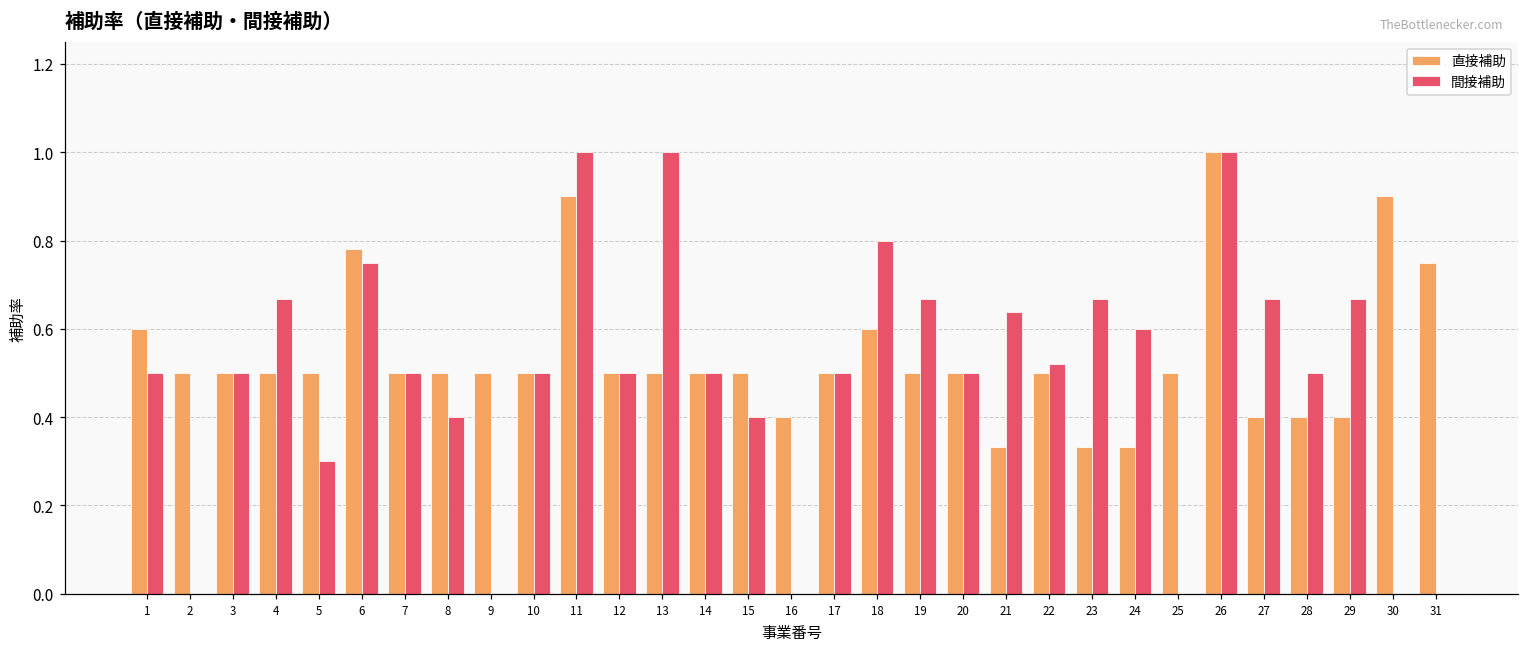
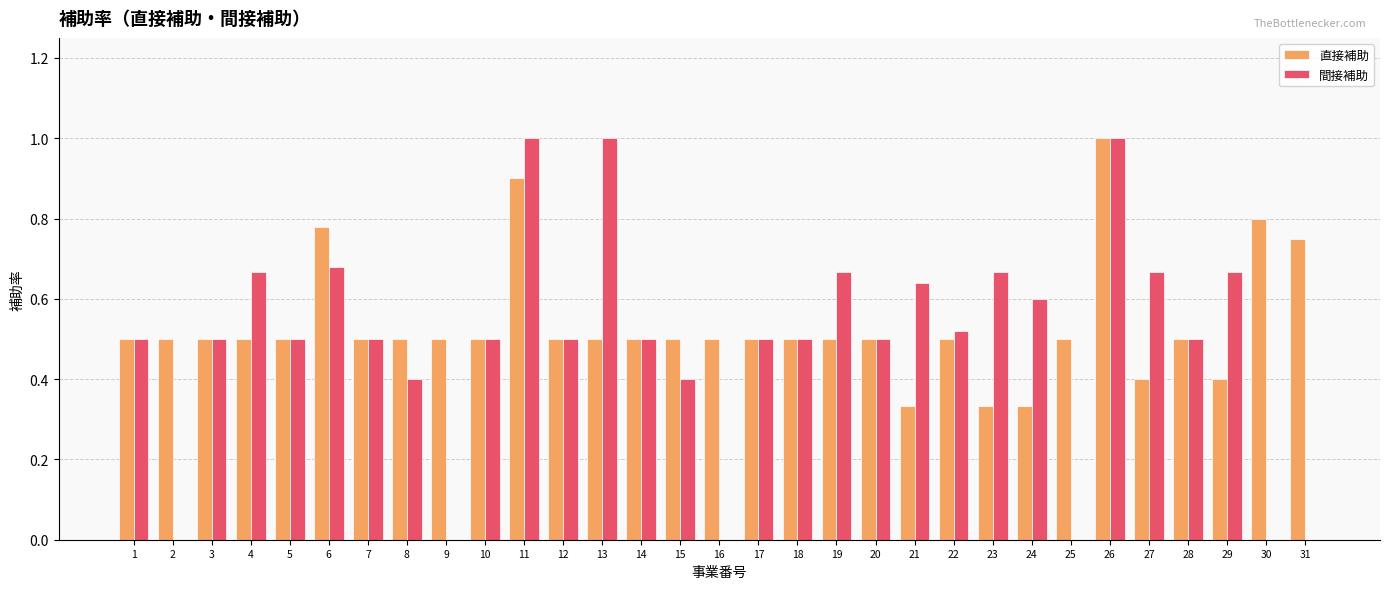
  {
    "直接補助": {
-     "1": 0.6,
+     "1": 0.5,
      "2": 0.5,
      "3": 0.5,
      "4": 0.5,
      "5": 0.5,
      "6": 0.78,
      "7": 0.5,
      "8": 0.5,
      "9": 0.5,
      "10": 0.5,
      "11": 0.9,
      "12": 0.5,
      "13": 0.5,
      "14": 0.5,
      "15": 0.5,
-     "16": 0.4,
+     "16": 0.5,
      "17": 0.5,
-     "18": 0.6,
+     "18": 0.5,
      "19": 0.5,
      "20": 0.5,
      "21": 0.33,
      "22": 0.5,
      "23": 0.33,
      "24": 0.33,
      "25": 0.5,
      "26": 1.0,
      "27": 0.4,
-     "28": 0.4,
+     "28": 0.5,
      "29": 0.4,
-     "30": 0.9,
+     "30": 0.8,
      "31": 0.75
    },
    "間接補助": {
      "1": 0.50,
      "2": 0.00,
      "3": 0.50,
      "4": 0.67,
-     "5": 0.3,
-     "6": 0.75,
+     "5": 0.5,
+     "6": 0.68,
      "7": 0.50,
      "8": 0.40,
      "9": 0.00,
      "10": 0.50,
      "11": 1.00,
      "12": 0.50,
      "13": 1.00,
      "14": 0.50,
      "15": 0.40,
      "16": 0.00,
      "17": 0.50,
-     "18": 0.8,
+     "18": 0.5,
      "19": 0.67,
      "20": 0.50,
      "21": 0.64,
      "22": 0.52,
      "23": 0.67,
      "24": 0.60,
      "25": 0.00,
      "26": 1.00,
      "27": 0.67,
      "28": 0.50,
      "29": 0.67,
      "30": 0.00,
      "31": 0.00
    }
  }
